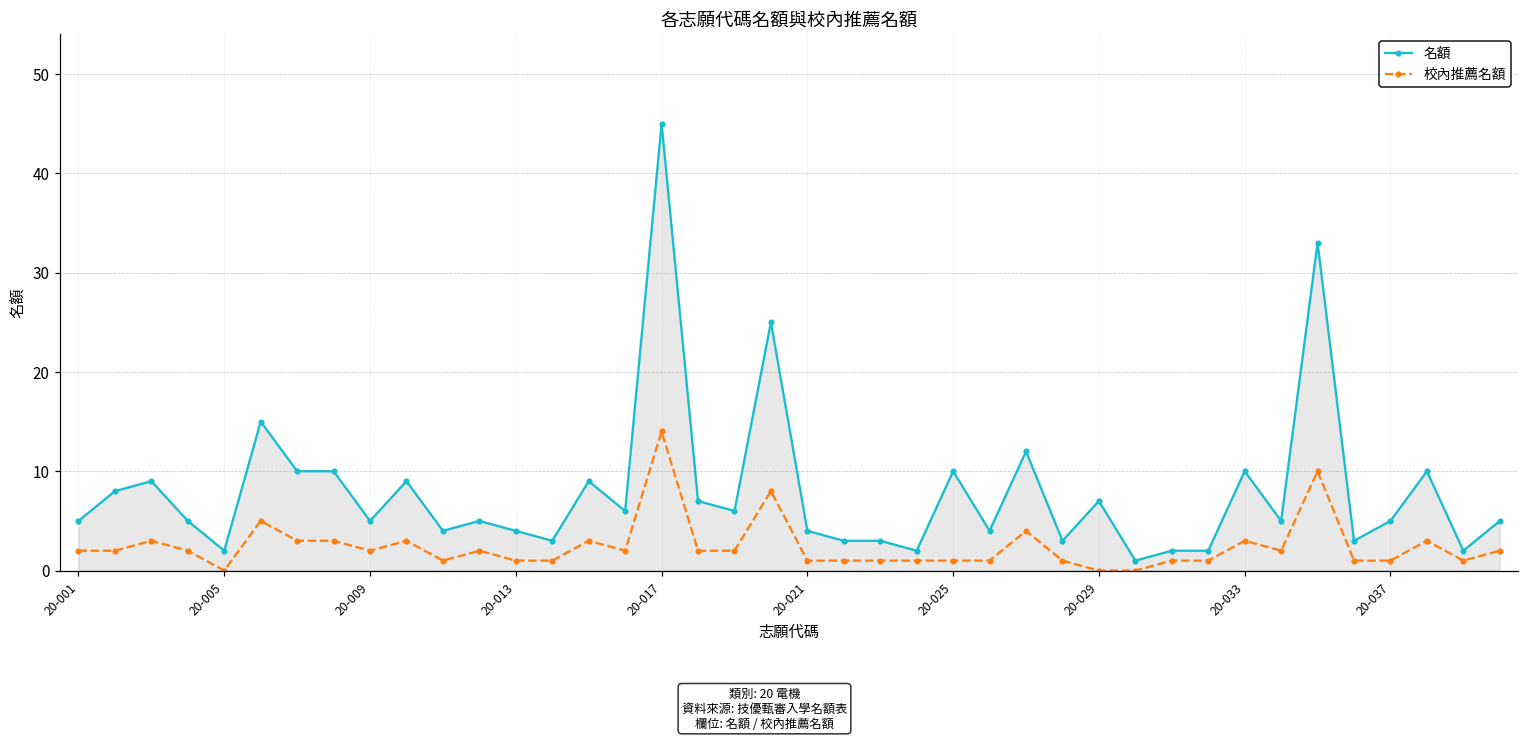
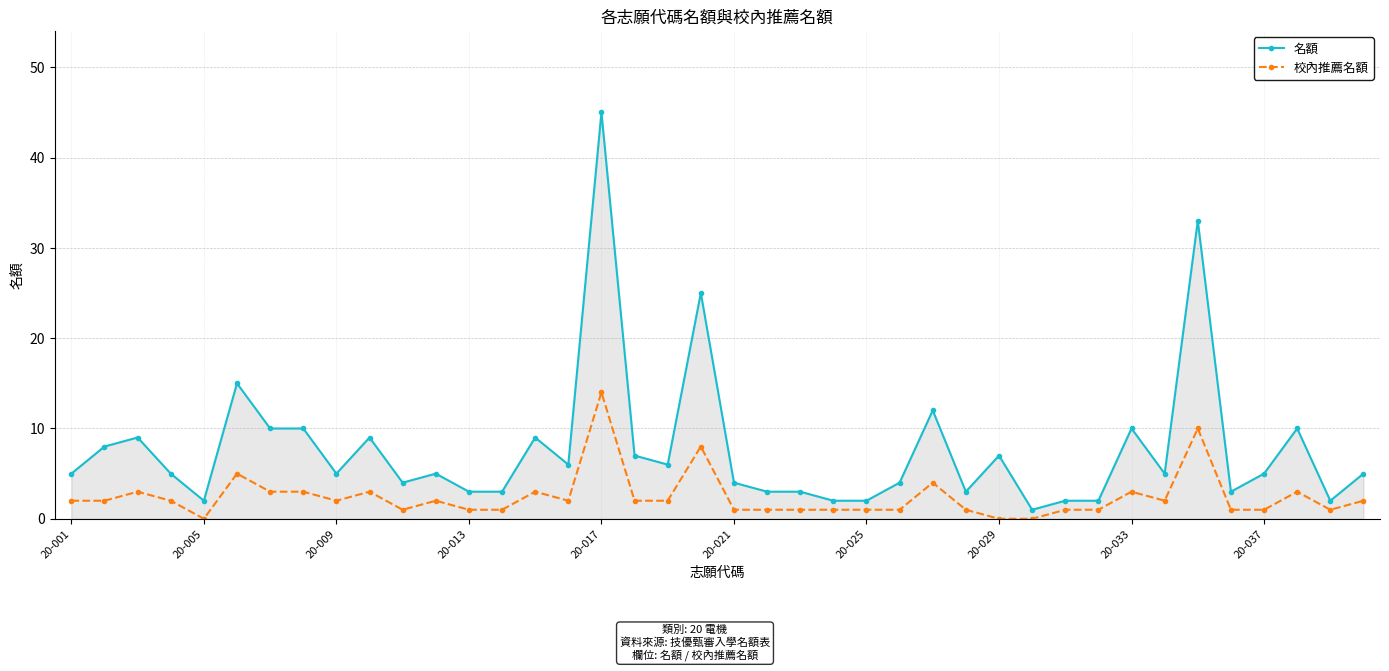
  {
    "名額": {
      "20-001": 5,
      "20-005": 2,
      "20-009": 5,
-     "20-013": 4,
+     "20-013": 3,
      "20-017": 45,
      "20-021": 4,
-     "20-025": 10,
+     "20-025": 2,
      "20-029": 7,
      "20-033": 10,
      "20-037": 5
    },
    "校內推薦名額": {
      "20-001": 2,
      "20-005": 0,
      "20-009": 2,
      "20-013": 1,
      "20-017": 14,
      "20-021": 1,
      "20-025": 1,
      "20-029": 0,
      "20-033": 3,
      "20-037": 1
    }
  }
